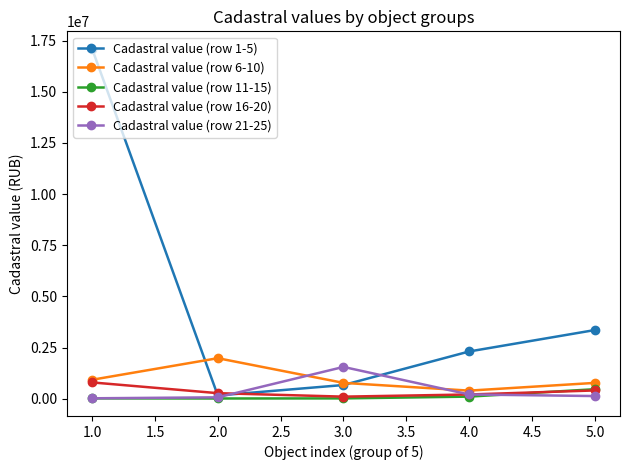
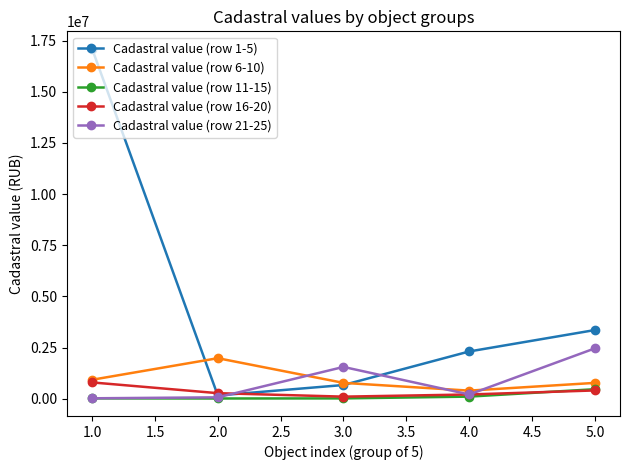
  {
    "Cadastral value (row 1-5)": {
      "4.0": 2300000,
      "5.0": 3400000
    },
    "Cadastral value (row 6-10)": {
      "1.0": 900000,
      "2.0": 2000000,
      "4.0": 400000,
      "5.0": 800000
    },
    "Cadastral value (row 16-20)": {
      "1.0": 800000
    },
    "Cadastral value (row 21-25)": {
      "3.0": 1600000,
-     "5.0": 100000
+     "5.0": 2500000
    }
  }
